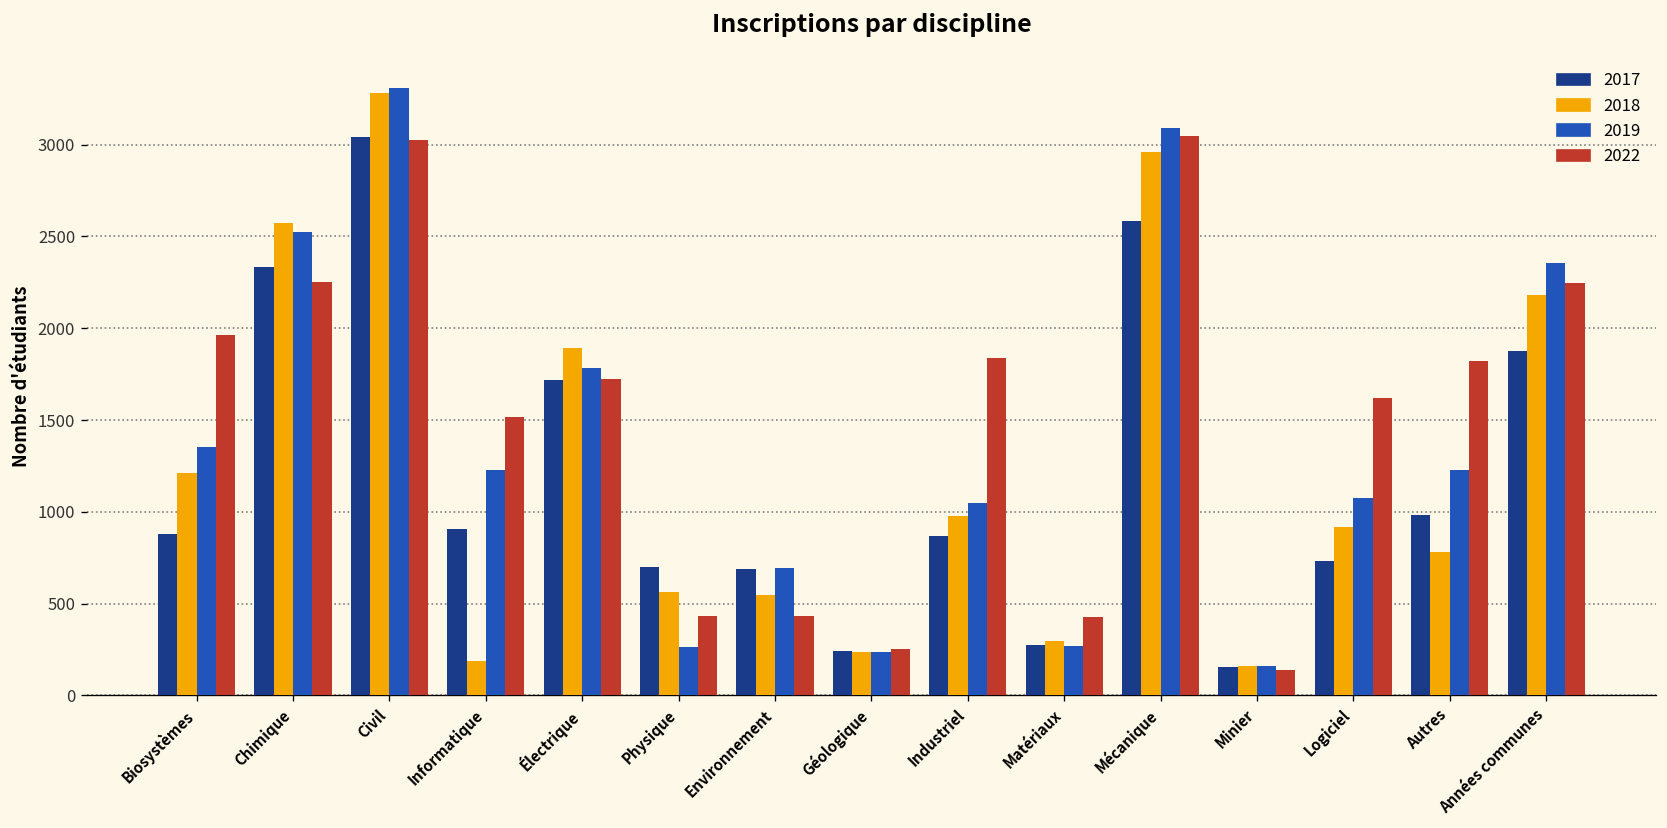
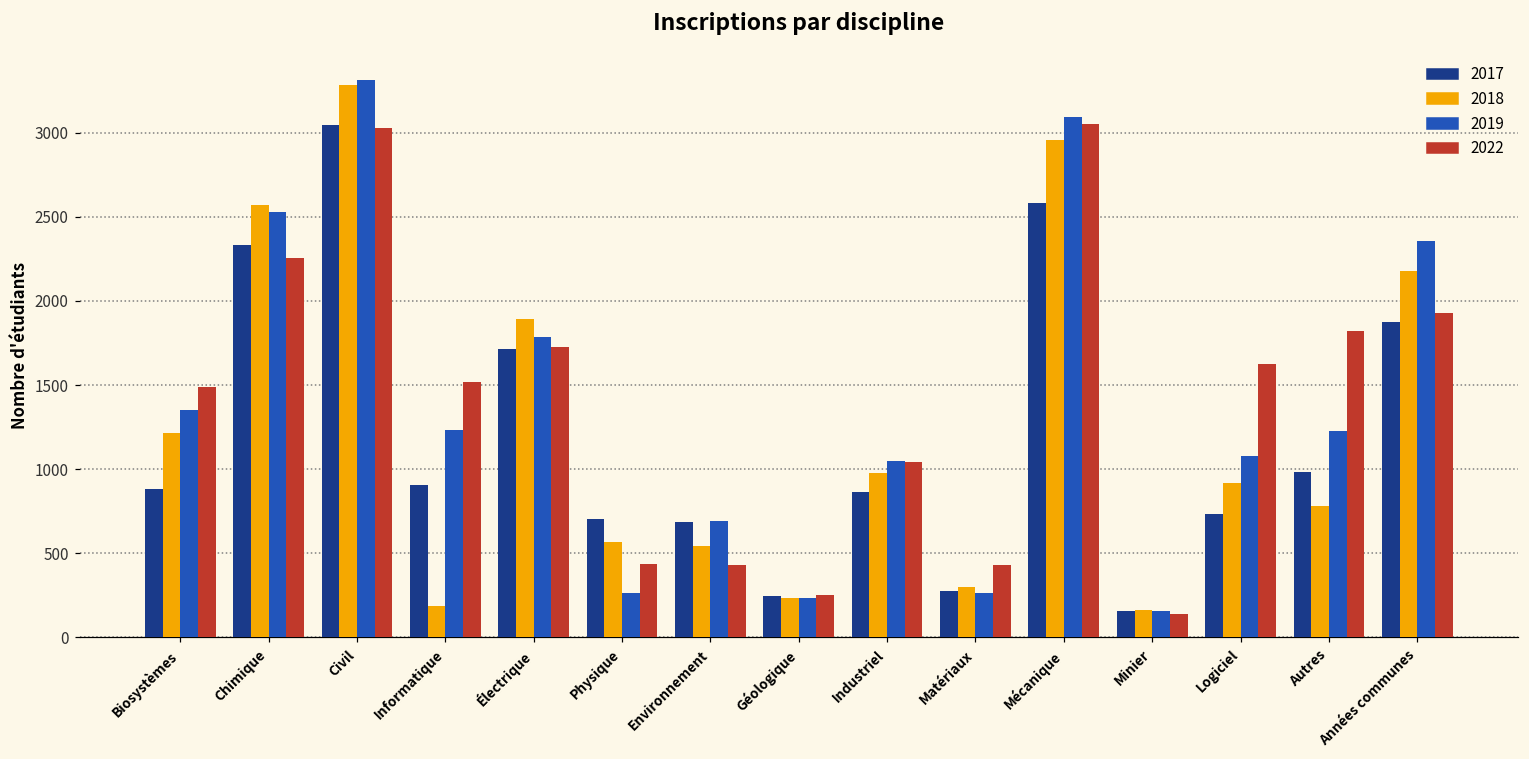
  {
    "2018": {
      "Biosystèmes": 1210,
      "Chimique": 2570,
      "Civil": 3280,
      "Informatique": 190,
      "Électrique": 1890,
      "Physique": 570,
      "Environnement": 540,
      "Géologique": 240,
      "Industriel": 980,
      "Matériaux": 300,
      "Mécanique": 2960,
      "Minier": 160,
      "Logiciel": 920,
      "Autres": 780,
      "Années communes": 2180
    },
    "2022": {
-     "Biosystèmes": 1960,
+     "Biosystèmes": 1490,
      "Chimique": 2250,
      "Civil": 3030,
      "Informatique": 1520,
      "Électrique": 1720,
      "Physique": 430,
      "Environnement": 430,
      "Géologique": 250,
-     "Industriel": 1840,
+     "Industriel": 1040,
      "Matériaux": 430,
      "Mécanique": 3050,
      "Minier": 140,
      "Logiciel": 1620,
      "Autres": 1820,
-     "Années communes": 2250
+     "Années communes": 1930
    }
  }
